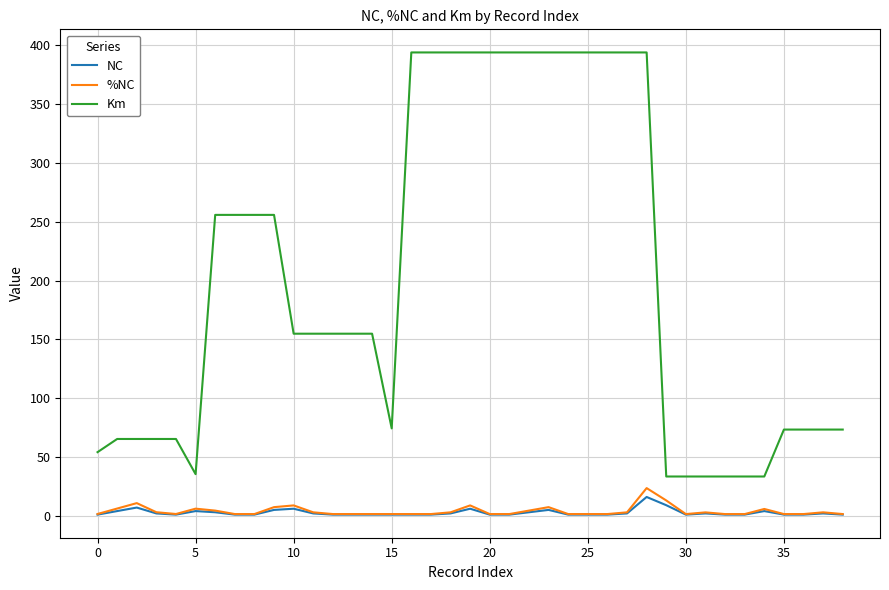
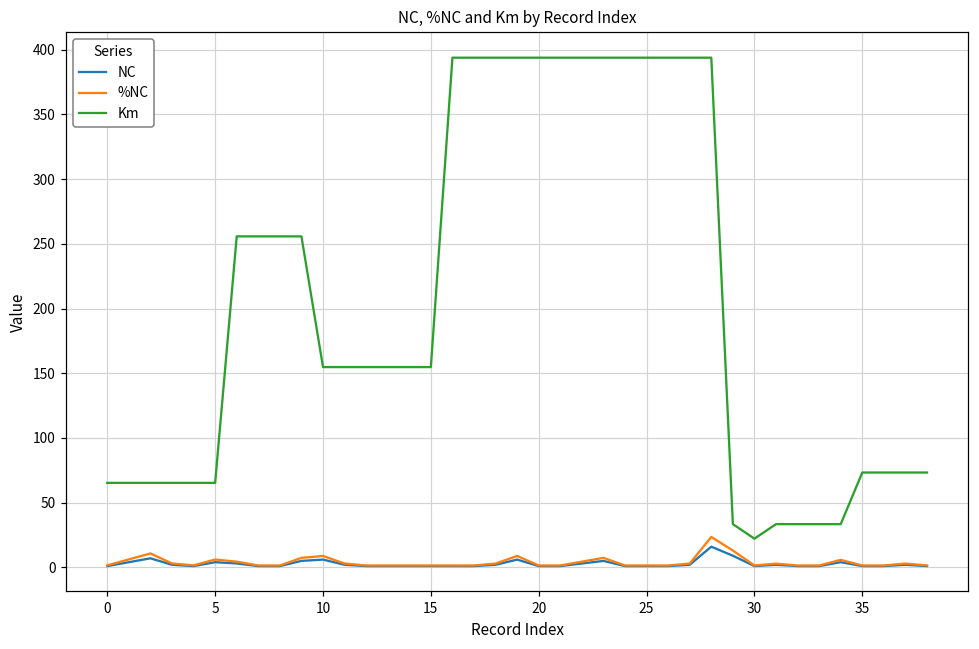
  {
    "NC": {
      "10": 6
    },
    "%NC": {
      "10": 9
    },
    "Km": {
-     "0": 54,
-     "5": 35,
+     "0": 65,
+     "5": 65,
      "10": 155,
-     "15": 74,
+     "15": 155,
      "20": 394,
      "25": 394,
-     "30": 33,
+     "30": 22,
      "35": 73
    }
  }
